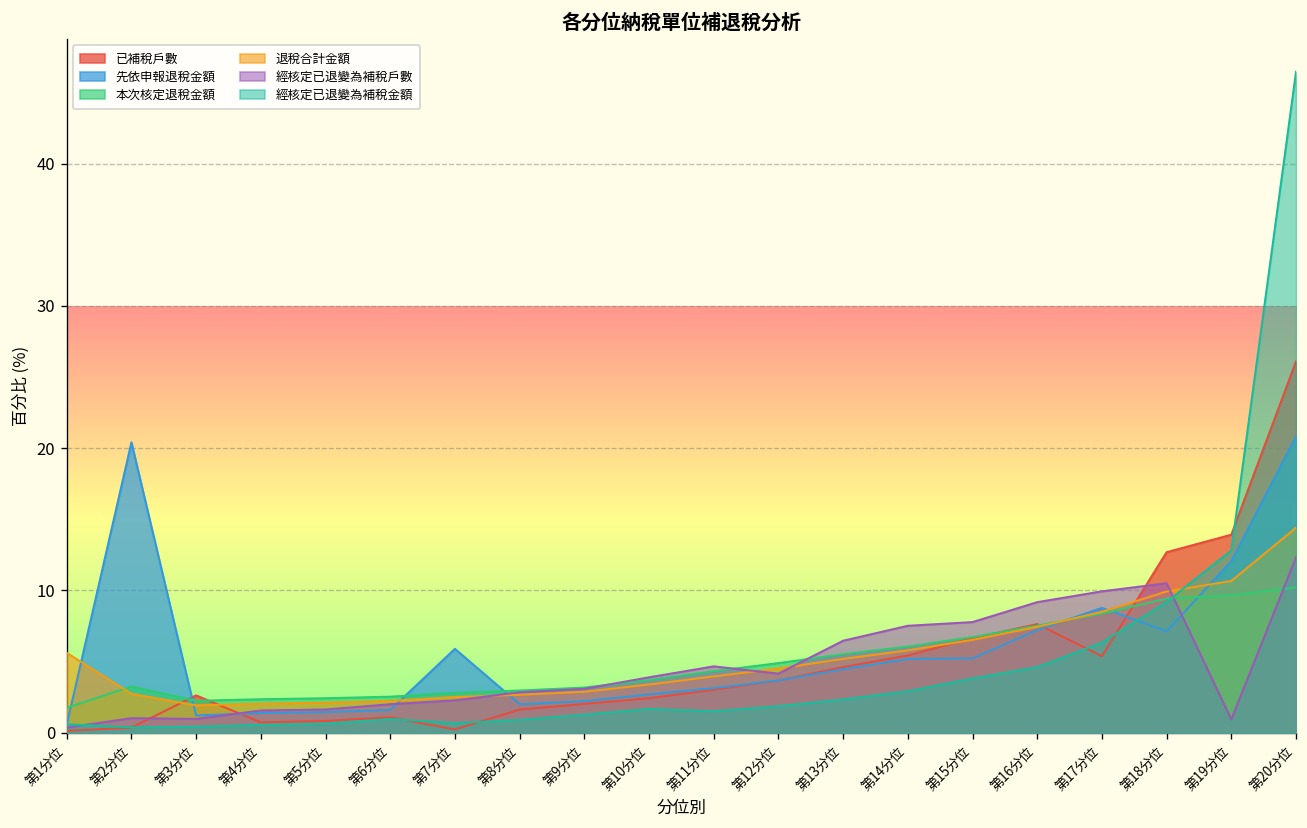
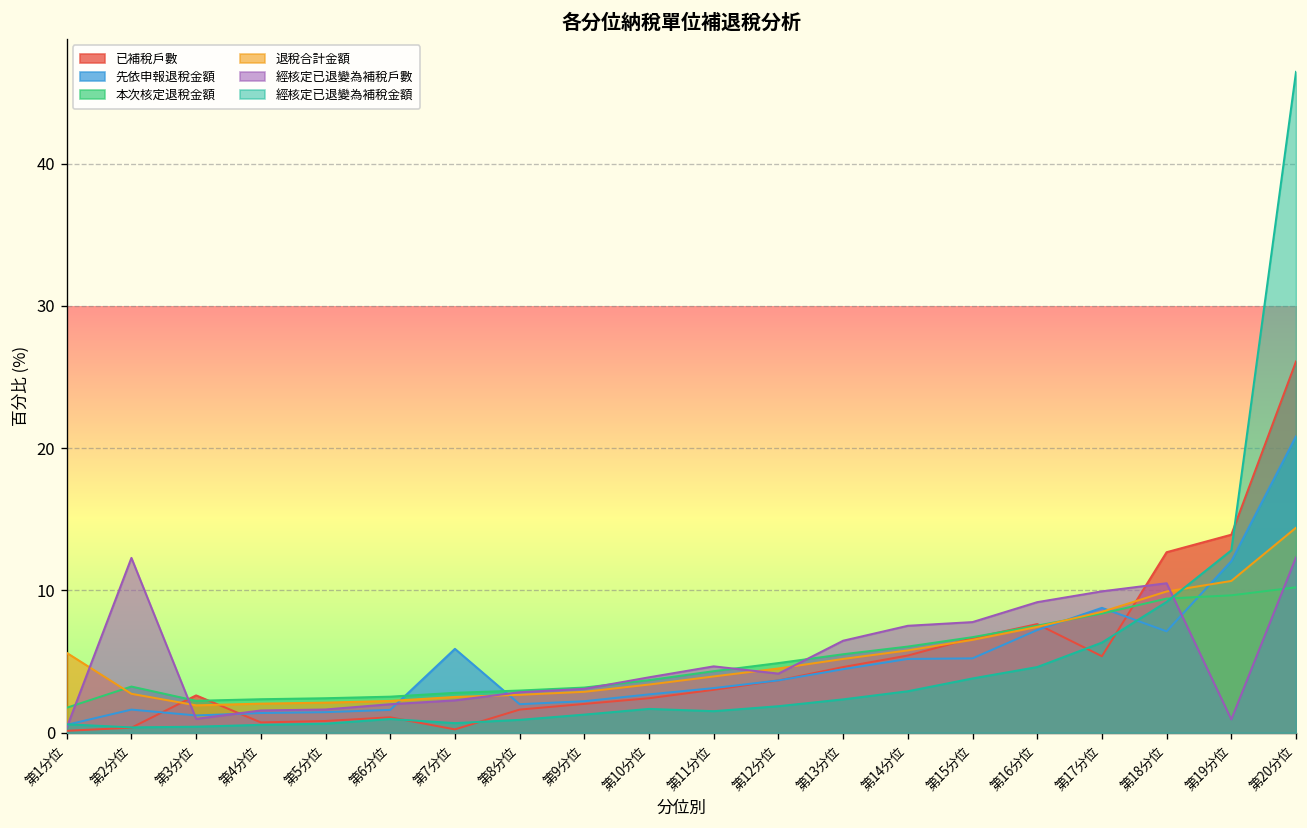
  {
    "已補稅戶數": {
      "第1分位": 0.1,
      "第3分位": 2.6,
      "第7分位": 0.2,
      "第8分位": 1.6,
      "第10分位": 2.4,
      "第14分位": 5.4,
      "第17分位": 5.4,
      "第18分位": 12.7,
      "第19分位": 13.9,
      "第20分位": 26.1
    },
    "先依申報退稅金額": {
-     "第2分位": 20.4,
+     "第2分位": 1.6,
      "第3分位": 1.2,
      "第6分位": 1.6,
      "第7分位": 5.9,
      "第8分位": 2.0,
      "第10分位": 2.7,
      "第14分位": 5.2,
      "第15分位": 5.2,
      "第16分位": 7.2,
      "第17分位": 8.8,
      "第18分位": 7.1,
      "第19分位": 12.1,
      "第20分位": 20.8
    },
    "退稅合計金額": {
      "第1分位": 5.6,
      "第2分位": 2.7,
      "第3分位": 1.9,
      "第4分位": 2.1,
      "第5分位": 2.1,
      "第6分位": 2.2,
      "第7分位": 2.5,
      "第10分位": 3.4,
      "第11分位": 4.0,
      "第12分位": 4.5,
      "第13分位": 5.2,
      "第14分位": 5.8,
      "第18分位": 9.9,
      "第19分位": 10.7,
      "第20分位": 14.4
    },
    "經核定已退變為補稅戶數": {
-     "第2分位": 1.0,
+     "第2分位": 12.3,
      "第3分位": 1.0,
      "第6分位": 2.0,
      "第7分位": 2.3,
      "第11分位": 4.7,
      "第12分位": 4.2,
      "第13分位": 6.5,
      "第14分位": 7.5,
      "第15分位": 7.8,
      "第16分位": 9.2,
      "第17分位": 9.9,
      "第18分位": 10.5,
      "第19分位": 0.9,
      "第20分位": 12.3
    }
  }
